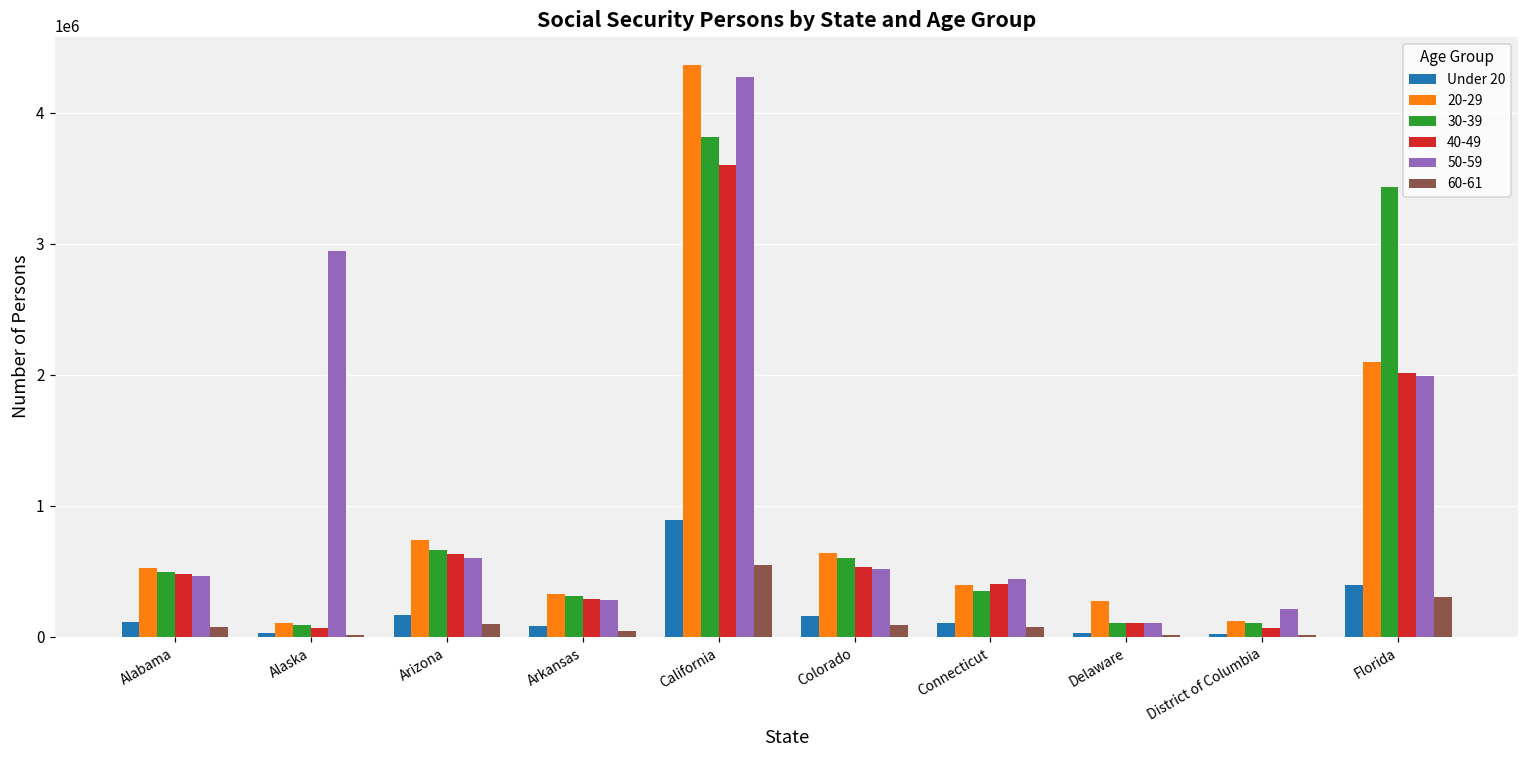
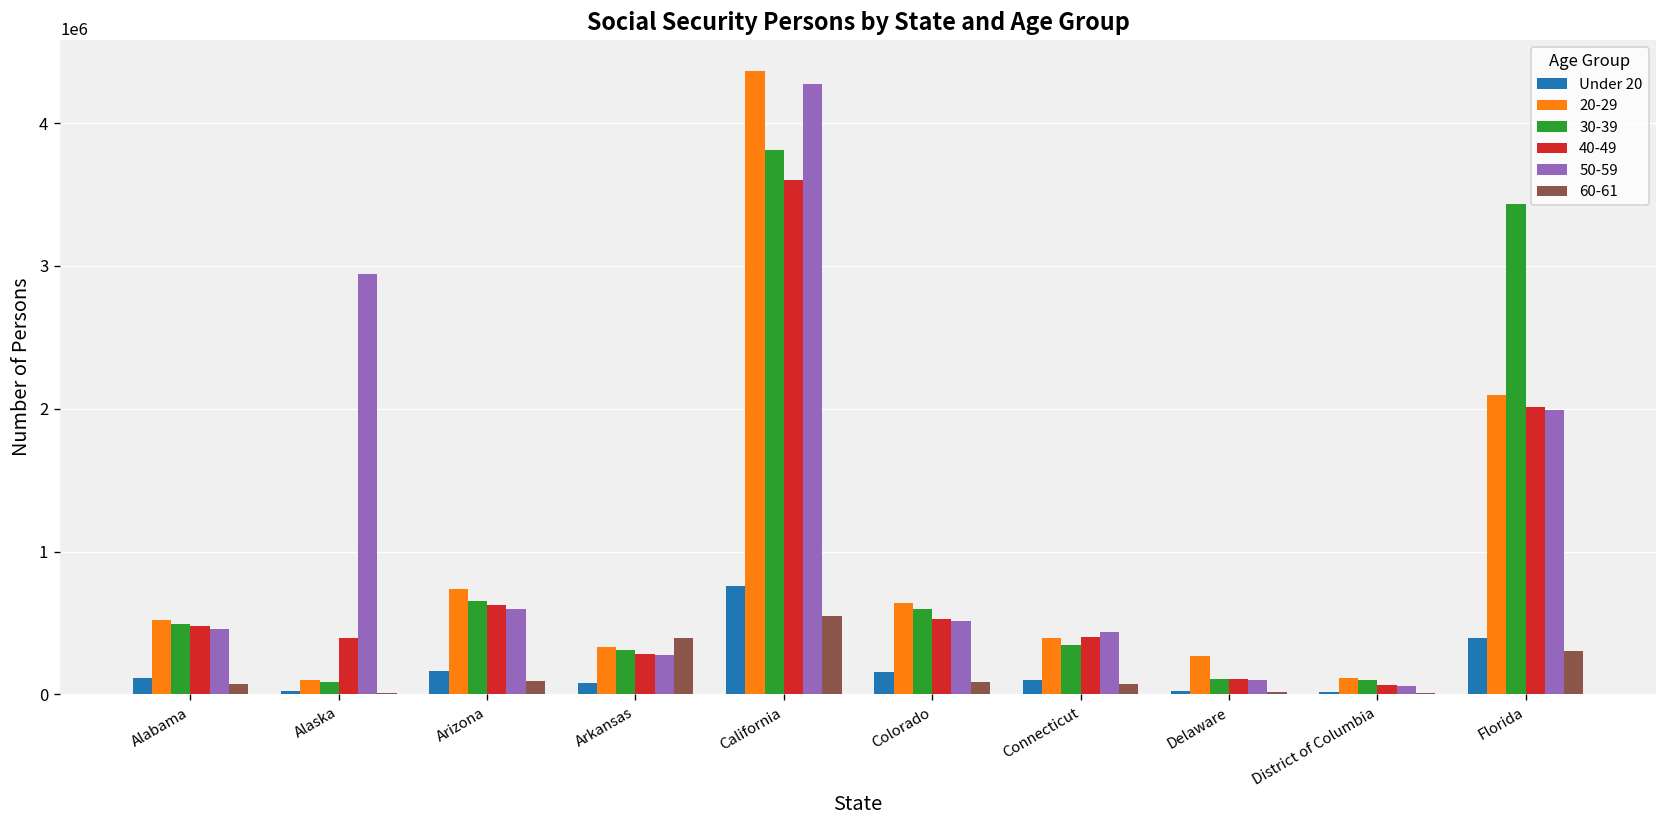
  {
    "Under 20": {
      "Alabama": 110000,
      "Alaska": 30000,
      "Arizona": 160000,
      "Arkansas": 80000,
-     "California": 890000,
+     "California": 760000,
      "Colorado": 160000,
      "Connecticut": 100000,
      "Delaware": 30000,
      "Florida": 390000
    },
    "20-29": {
      "Alabama": 520000,
      "Alaska": 100000,
      "Arizona": 740000,
      "Arkansas": 330000,
      "California": 4360000,
      "Colorado": 640000,
      "Connecticut": 400000,
      "Delaware": 270000,
      "District of Columbia": 120000,
      "Florida": 2090000
    },
    "30-39": {
      "Alabama": 490000,
      "Alaska": 90000,
      "Arizona": 660000,
      "Arkansas": 310000,
      "California": 3810000,
      "Colorado": 600000,
      "Connecticut": 350000,
      "Delaware": 110000,
      "District of Columbia": 100000,
      "Florida": 3430000
    },
    "40-49": {
      "Alabama": 480000,
-     "Alaska": 70000,
+     "Alaska": 400000,
      "Arizona": 630000,
      "Arkansas": 290000,
      "California": 3600000,
      "Colorado": 530000,
      "Connecticut": 400000,
      "Delaware": 110000,
      "District of Columbia": 70000,
      "Florida": 2010000
    },
    "50-59": {
      "Alabama": 460000,
      "Alaska": 2940000,
      "Arizona": 600000,
      "Arkansas": 280000,
      "California": 4270000,
      "Colorado": 520000,
      "Connecticut": 440000,
      "Delaware": 100000,
-     "District of Columbia": 210000,
+     "District of Columbia": 60000,
      "Florida": 1990000
    },
    "60-61": {
      "Alabama": 70000,
      "Arizona": 90000,
-     "Arkansas": 50000,
+     "Arkansas": 400000,
      "California": 550000,
      "Colorado": 80000,
      "Connecticut": 70000,
      "Florida": 310000
    }
  }
